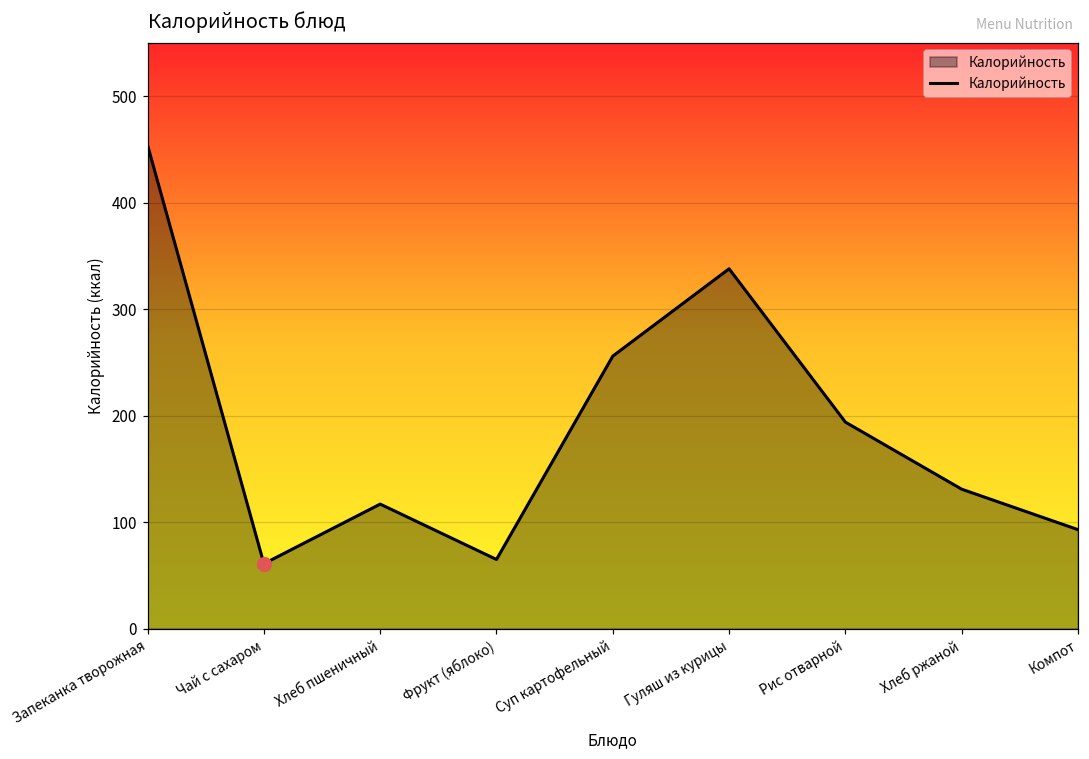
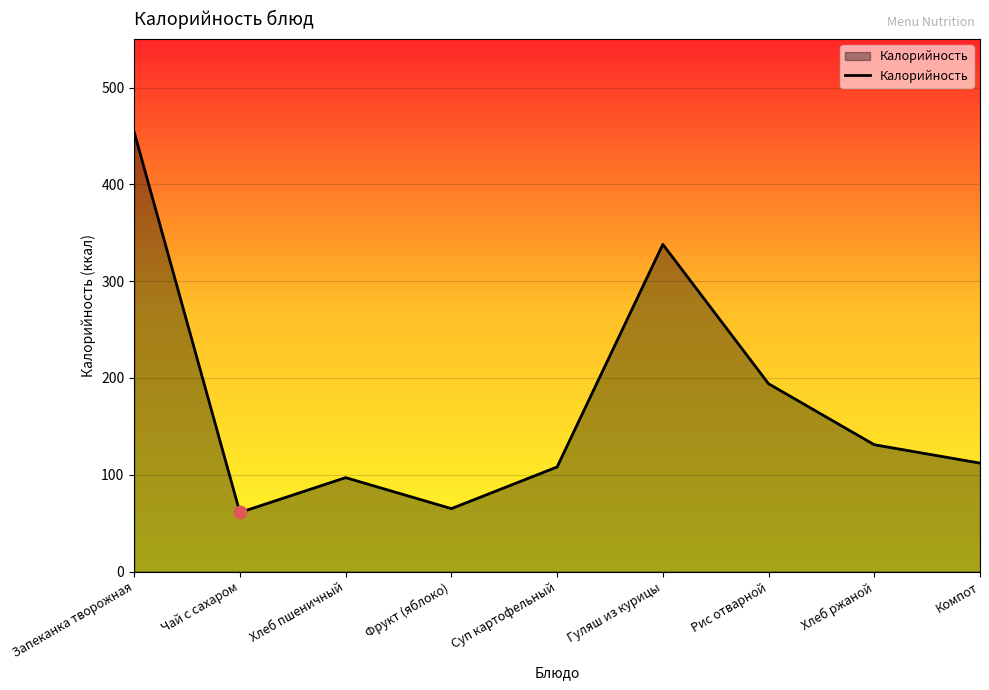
  {
    "Калорийность": {
      "Запеканка творожная": 450,
-     "Хлеб пшеничный": 120,
+     "Хлеб пшеничный": 100,
      "Фрукт (яблоко)": 70,
-     "Суп картофельный": 260,
+     "Суп картофельный": 110,
      "Гуляш из курицы": 340,
      "Рис отварной": 190,
      "Хлеб ржаной": 130,
-     "Компот": 90
+     "Компот": 110
    }
  }
